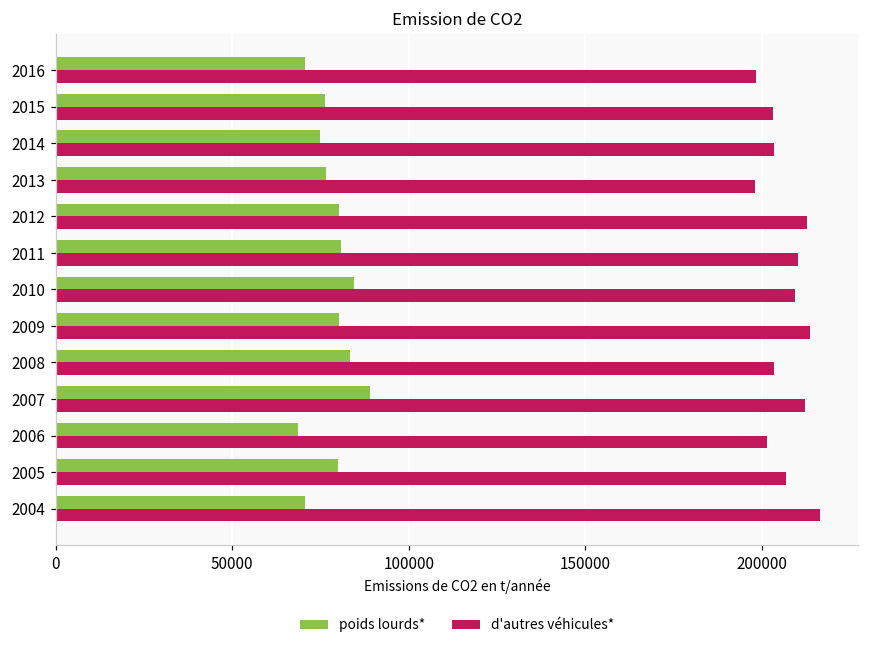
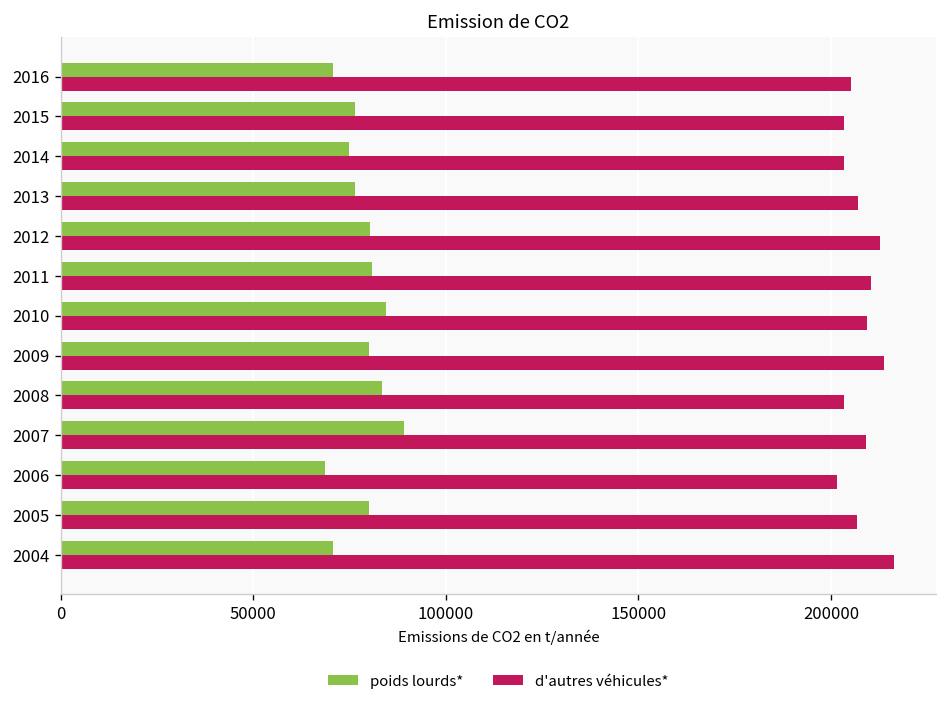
  {
    "poids lourds*": {
      "2016": 71000,
      "2015": 76000,
      "2014": 75000,
      "2013": 76000,
      "2012": 80000,
      "2011": 81000,
      "2010": 85000,
      "2009": 80000,
      "2008": 83000,
      "2007": 89000,
      "2006": 69000,
      "2005": 80000,
      "2004": 71000
    },
    "d'autres véhicules*": {
-     "2016": 199000,
+     "2016": 205000,
      "2015": 203000,
      "2014": 203000,
-     "2013": 198000,
+     "2013": 207000,
      "2012": 213000,
      "2011": 210000,
      "2010": 209000,
      "2009": 214000,
      "2008": 203000,
-     "2007": 212000,
+     "2007": 209000,
      "2006": 202000,
      "2005": 207000,
      "2004": 216000
    }
  }
